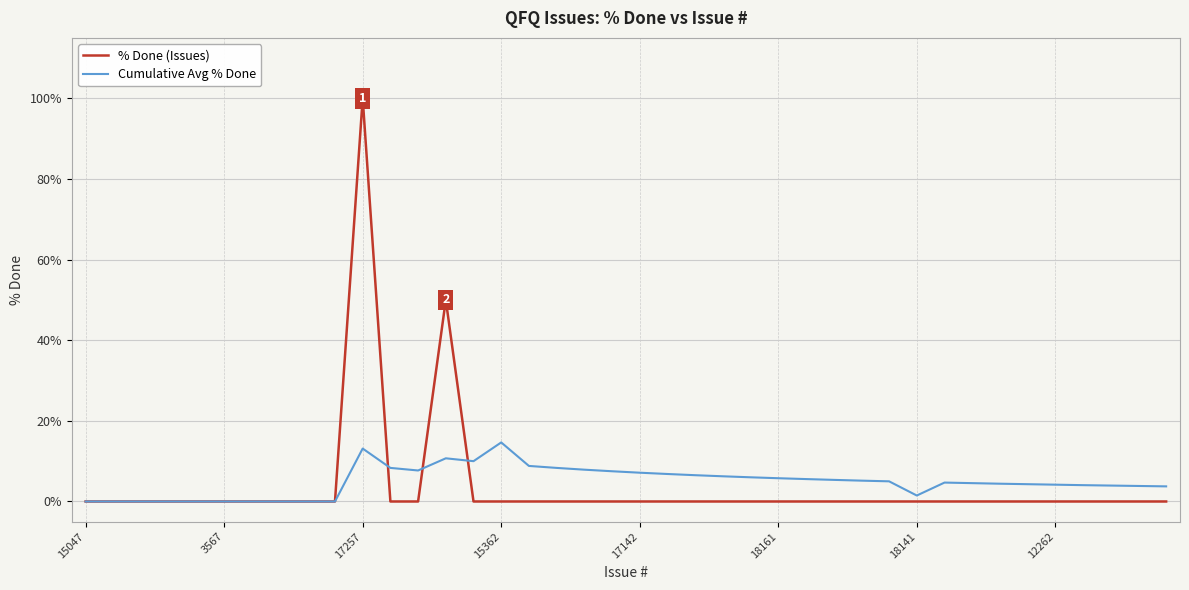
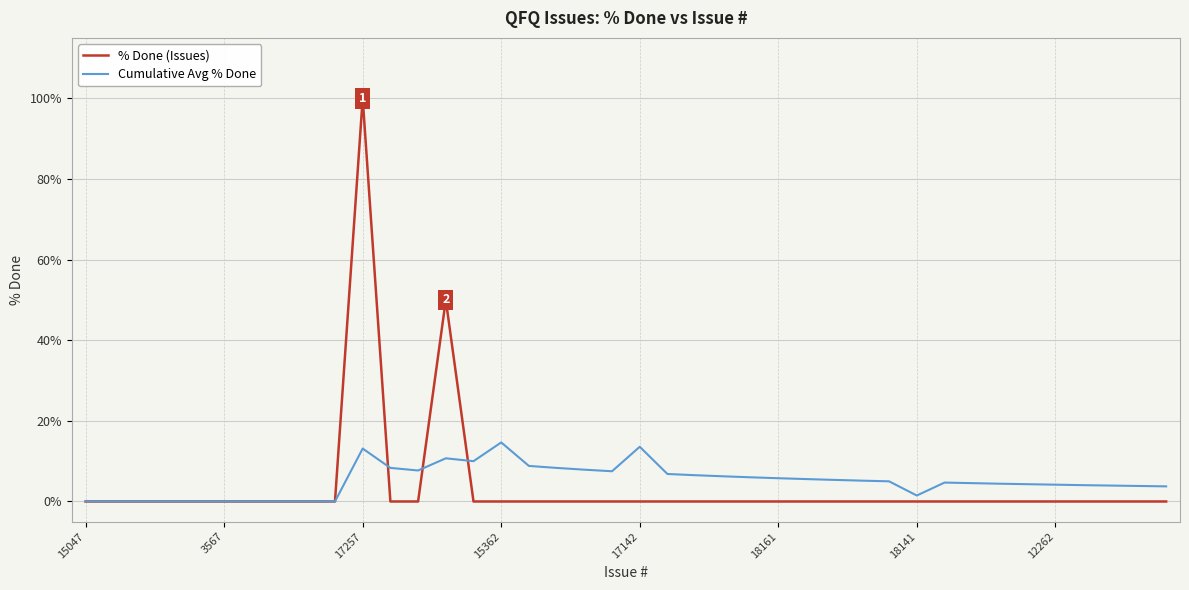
  {
    "% Done (Issues)": {
      "15362": "0%",
      "17142": "0%",
      "18161": "0%",
      "18141": "0%",
      "12262": "0%"
    },
    "Cumulative Avg % Done": {
      "17257": "13%",
      "15362": "15%",
-     "17142": "7%",
+     "17142": "14%",
      "18161": "6%",
      "18141": "1%",
      "12262": "4%"
    }
  }
